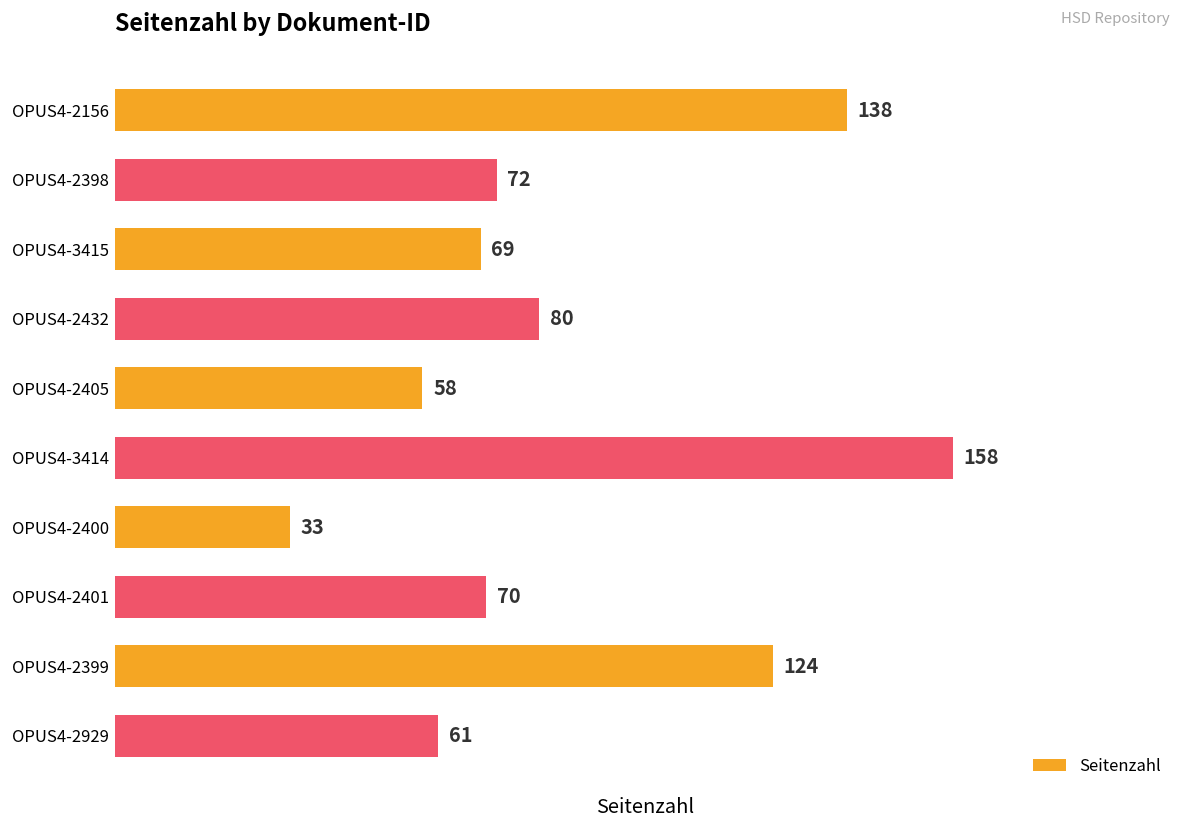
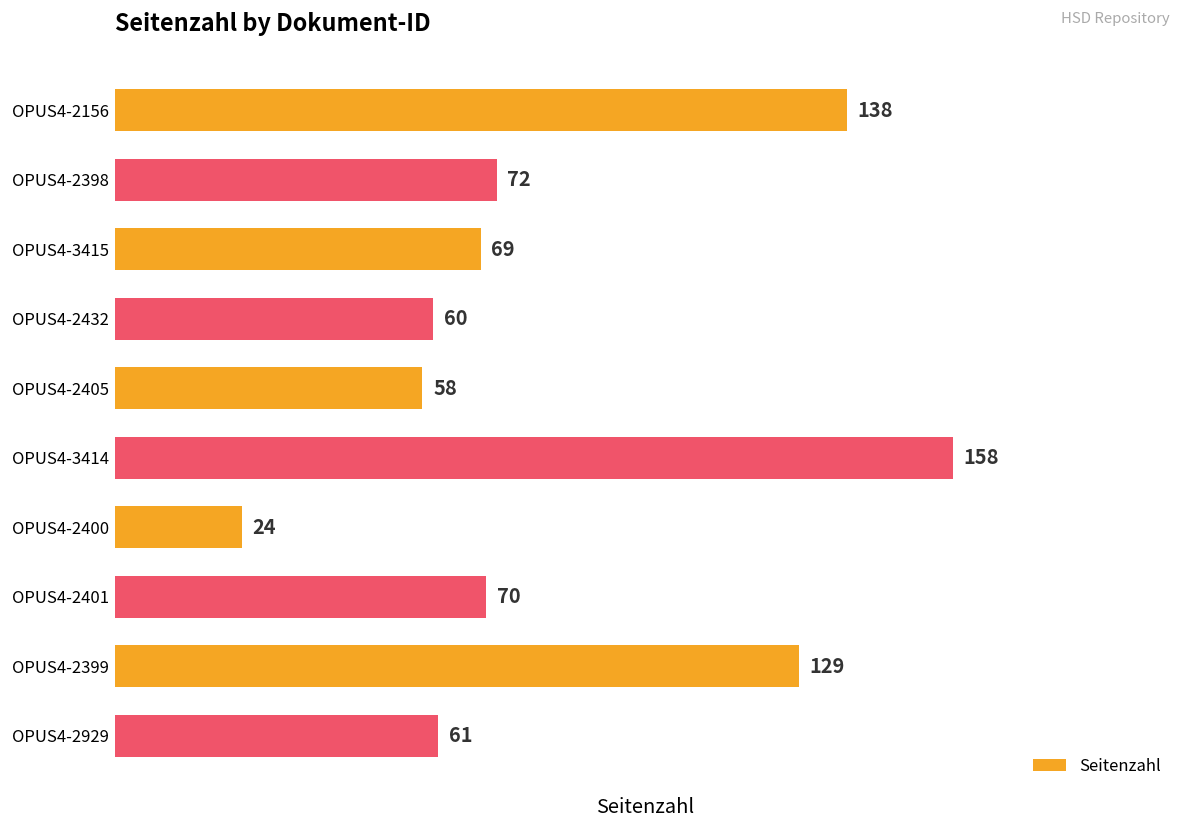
  {
    "OPUS4-2156": 138,
    "OPUS4-2398": 72,
    "OPUS4-3415": 69,
-   "OPUS4-2432": 80,
+   "OPUS4-2432": 60,
    "OPUS4-2405": 58,
    "OPUS4-3414": 158,
-   "OPUS4-2400": 33,
+   "OPUS4-2400": 24,
    "OPUS4-2401": 70,
-   "OPUS4-2399": 124,
+   "OPUS4-2399": 129,
    "OPUS4-2929": 61
  }
